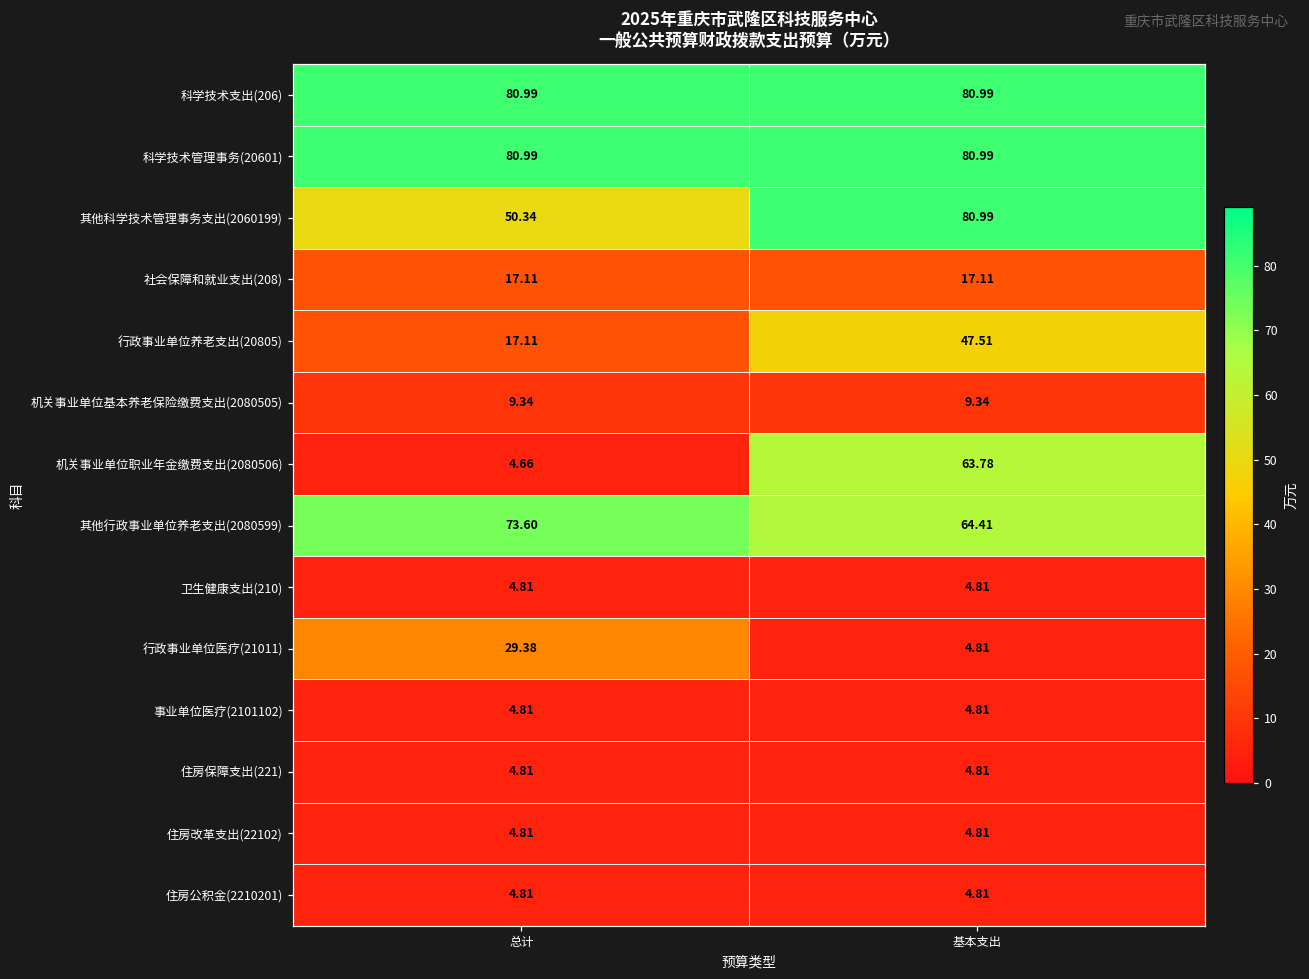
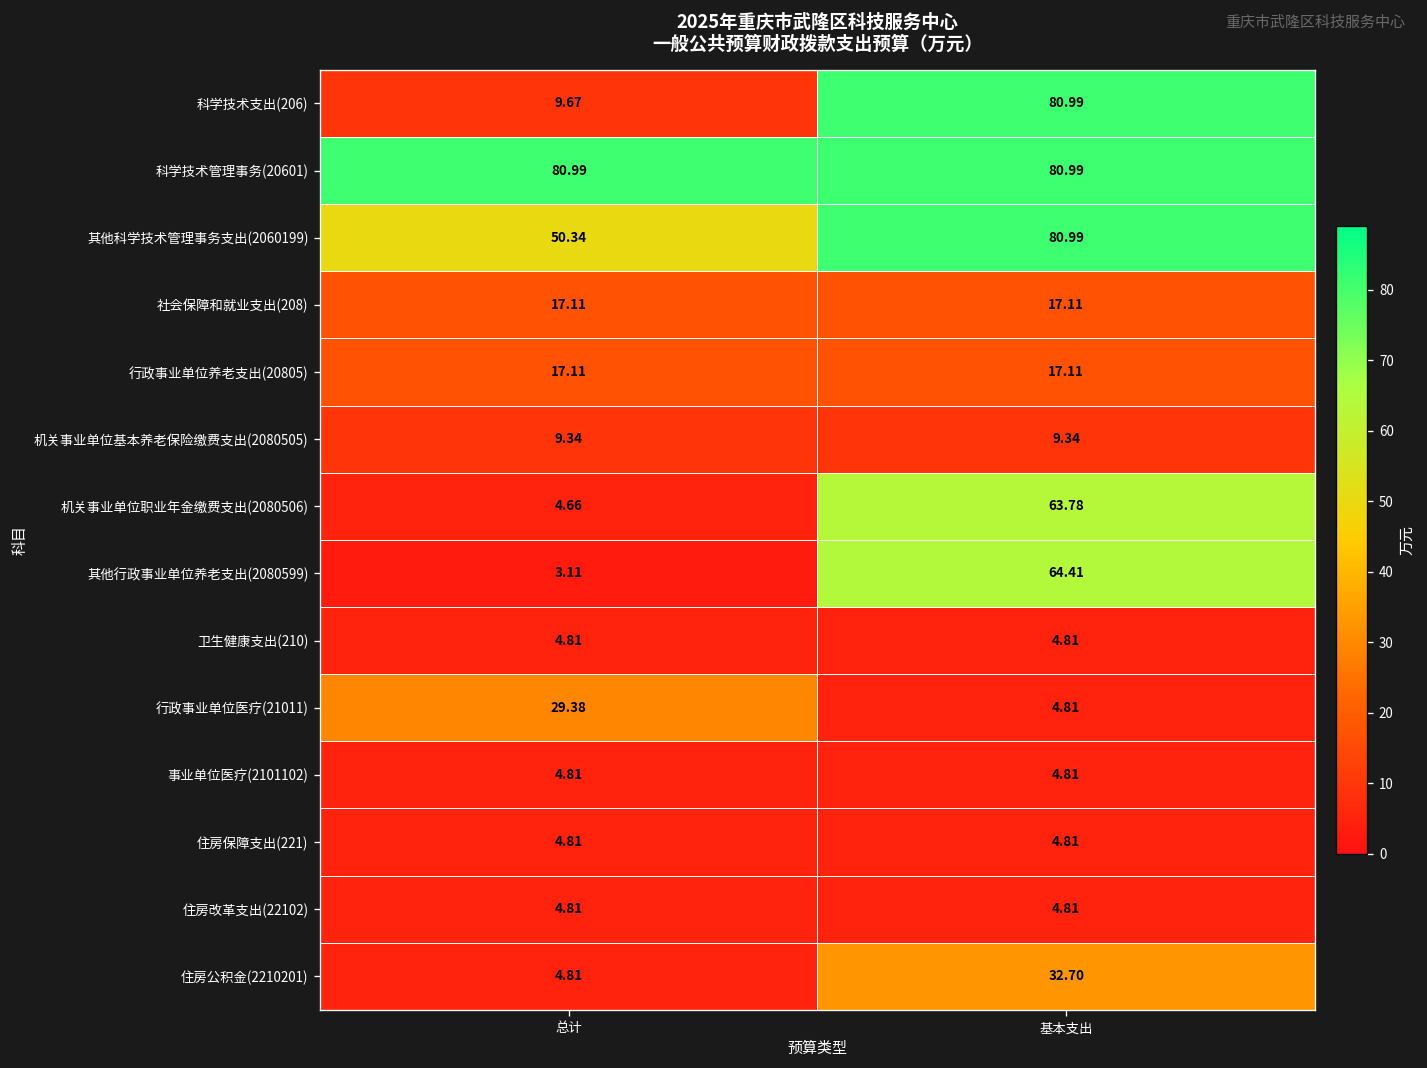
  {
    "科学技术支出(206)": {
-     "总计": 80.99,
+     "总计": 9.67,
      "基本支出": 80.99
    },
    "科学技术管理事务(20601)": {
      "总计": 80.99,
      "基本支出": 80.99
    },
    "其他科学技术管理事务支出(2060199)": {
      "总计": 50.34,
      "基本支出": 80.99
    },
    "社会保障和就业支出(208)": {
      "总计": 17.11,
      "基本支出": 17.11
    },
    "行政事业单位养老支出(20805)": {
      "总计": 17.11,
-     "基本支出": 47.51
+     "基本支出": 17.11
    },
    "机关事业单位基本养老保险缴费支出(2080505)": {
      "总计": 9.34,
      "基本支出": 9.34
    },
    "机关事业单位职业年金缴费支出(2080506)": {
      "总计": 4.66,
      "基本支出": 63.78
    },
    "其他行政事业单位养老支出(2080599)": {
-     "总计": 73.60,
+     "总计": 3.11,
      "基本支出": 64.41
    },
    "卫生健康支出(210)": {
      "总计": 4.81,
      "基本支出": 4.81
    },
    "行政事业单位医疗(21011)": {
      "总计": 29.38,
      "基本支出": 4.81
    },
    "事业单位医疗(2101102)": {
      "总计": 4.81,
      "基本支出": 4.81
    },
    "住房保障支出(221)": {
      "总计": 4.81,
      "基本支出": 4.81
    },
    "住房改革支出(22102)": {
      "总计": 4.81,
      "基本支出": 4.81
    },
    "住房公积金(2210201)": {
      "总计": 4.81,
-     "基本支出": 4.81
+     "基本支出": 32.70
    }
  }
